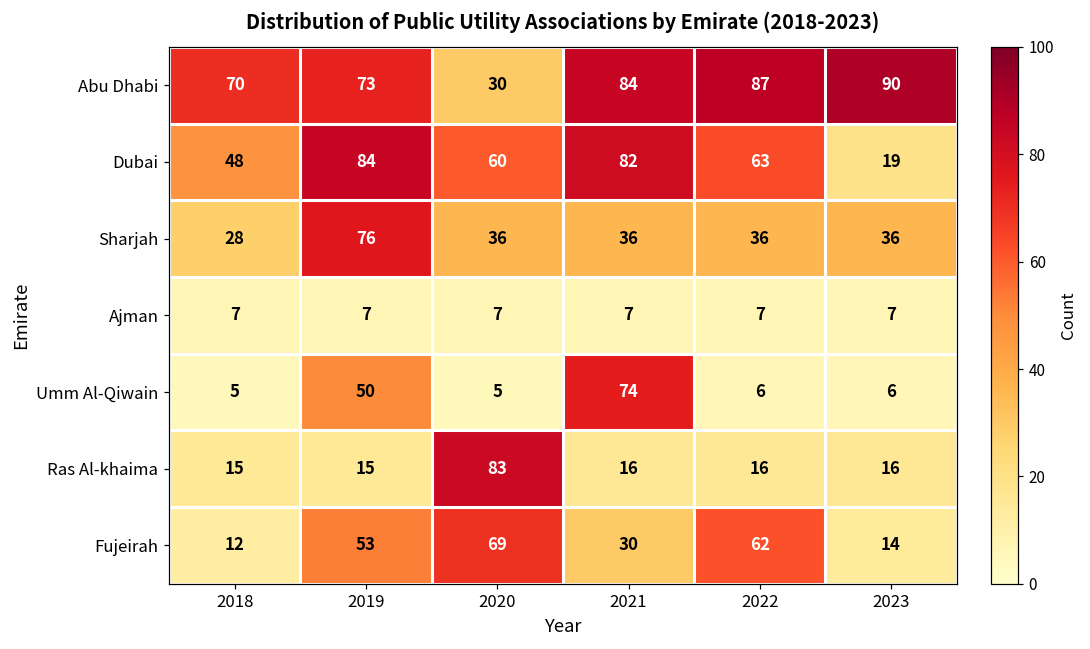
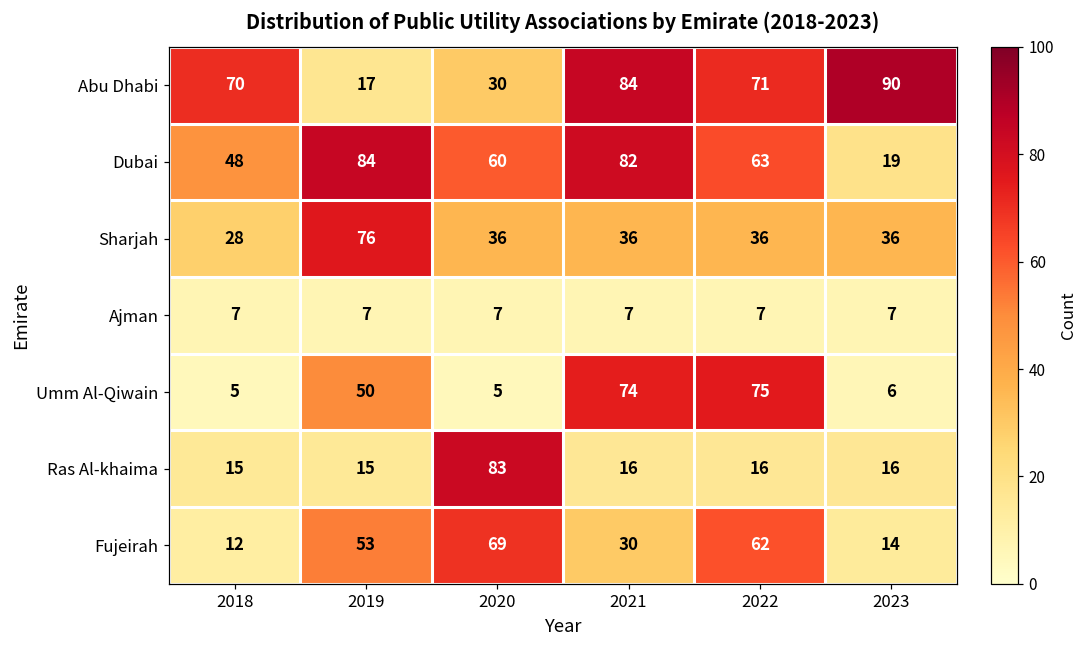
  {
    "Abu Dhabi": {
      "2018": 70,
-     "2019": 73,
+     "2019": 17,
      "2020": 30,
      "2021": 84,
-     "2022": 87,
+     "2022": 71,
      "2023": 90
    },
    "Dubai": {
      "2018": 48,
      "2019": 84,
      "2020": 60,
      "2021": 82,
      "2022": 63,
      "2023": 19
    },
    "Sharjah": {
      "2018": 28,
      "2019": 76,
      "2020": 36,
      "2021": 36,
      "2022": 36,
      "2023": 36
    },
    "Ajman": {
      "2018": 7,
      "2019": 7,
      "2020": 7,
      "2021": 7,
      "2022": 7,
      "2023": 7
    },
    "Umm Al-Qiwain": {
      "2018": 5,
      "2019": 50,
      "2020": 5,
      "2021": 74,
-     "2022": 6,
+     "2022": 75,
      "2023": 6
    },
    "Ras Al-khaima": {
      "2018": 15,
      "2019": 15,
      "2020": 83,
      "2021": 16,
      "2022": 16,
      "2023": 16
    },
    "Fujeirah": {
      "2018": 12,
      "2019": 53,
      "2020": 69,
      "2021": 30,
      "2022": 62,
      "2023": 14
    }
  }
